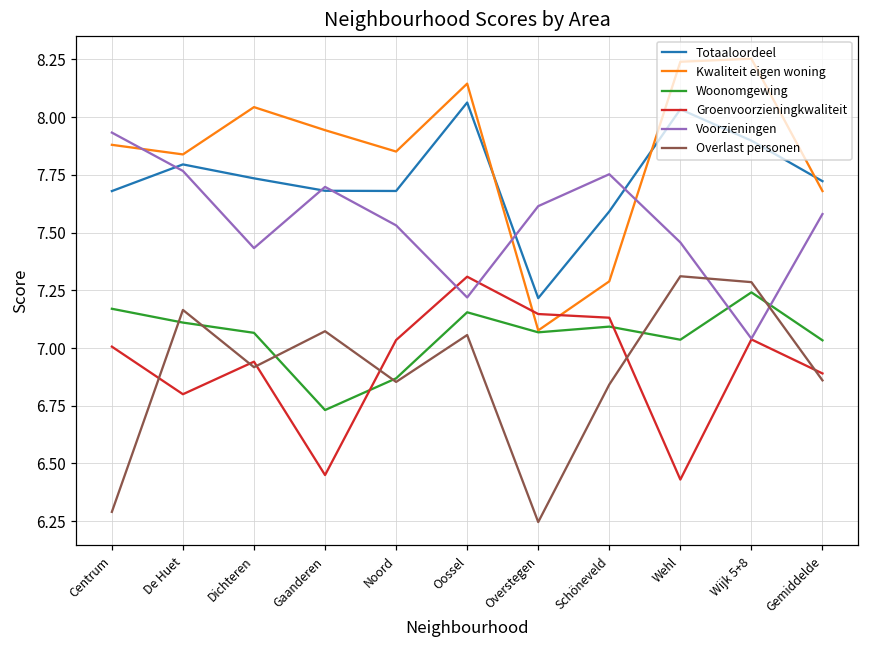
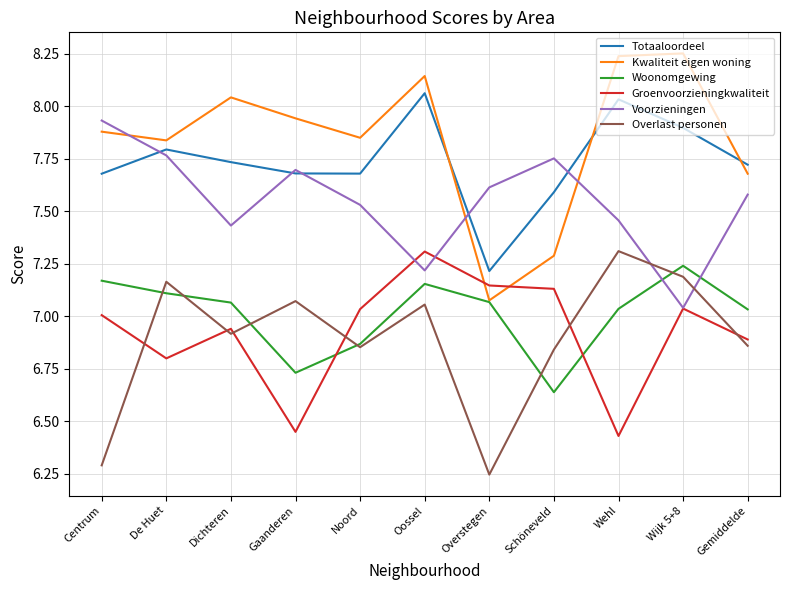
  {
    "Totaaloordeel": {
      "Centrum": 7.68,
      "De Huet": 7.79,
      "Dichteren": 7.73,
      "Gaanderen": 7.68,
      "Noord": 7.68,
      "Oossel": 8.06,
      "Overstegen": 7.22,
      "Schöneveld": 7.59,
      "Gemiddelde": 7.72
    },
    "Kwaliteit eigen woning": {
      "Centrum": 7.88,
      "De Huet": 7.84,
      "Dichteren": 8.04,
      "Gaanderen": 7.94,
      "Noord": 7.85,
      "Oossel": 8.14,
      "Schöneveld": 7.29,
      "Gemiddelde": 7.68
    },
    "Woonomgewing": {
      "Centrum": 7.17,
      "De Huet": 7.11,
      "Dichteren": 7.07,
      "Gaanderen": 6.73,
      "Noord": 6.87,
      "Oossel": 7.15,
-     "Schöneveld": 7.09,
+     "Schöneveld": 6.64,
      "Wehl": 7.04,
      "Wijk 5+8": 7.24,
      "Gemiddelde": 7.03
    },
    "Groenvoorzieningkwaliteit": {
      "Centrum": 7.01,
      "De Huet": 6.80,
      "Dichteren": 6.94,
      "Gaanderen": 6.45,
      "Noord": 7.03,
      "Oossel": 7.31,
      "Overstegen": 7.15,
      "Schöneveld": 7.13,
      "Wehl": 6.43,
      "Gemiddelde": 6.89
    },
    "Voorzieningen": {
      "Centrum": 7.93,
      "De Huet": 7.77,
      "Dichteren": 7.43,
      "Gaanderen": 7.70,
      "Noord": 7.53,
      "Oossel": 7.22,
      "Overstegen": 7.61,
      "Schöneveld": 7.75,
      "Wehl": 7.46,
      "Gemiddelde": 7.58
    },
    "Overlast personen": {
      "Centrum": 6.29,
      "De Huet": 7.16,
      "Dichteren": 6.92,
      "Gaanderen": 7.07,
      "Noord": 6.85,
      "Oossel": 7.06,
      "Overstegen": 6.25,
      "Schöneveld": 6.84,
      "Wehl": 7.31,
-     "Wijk 5+8": 7.29,
+     "Wijk 5+8": 7.19,
      "Gemiddelde": 6.86
    }
  }
